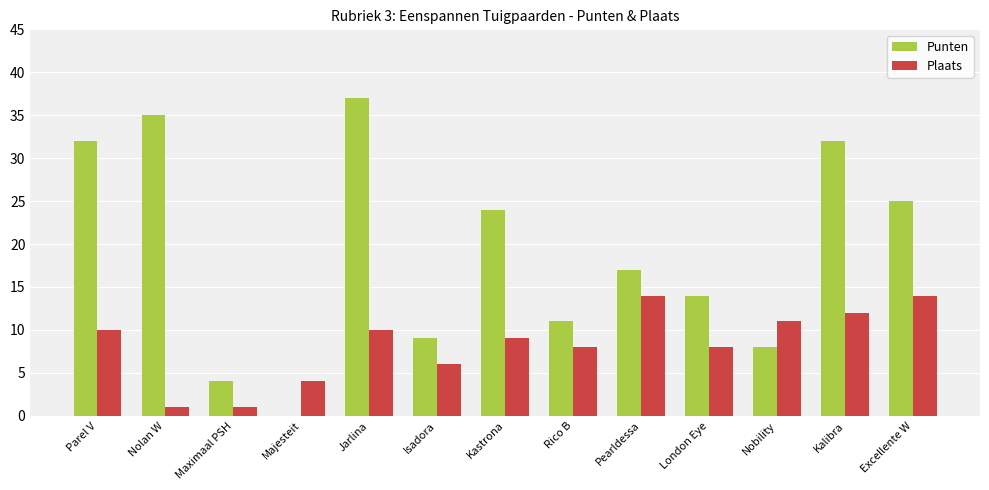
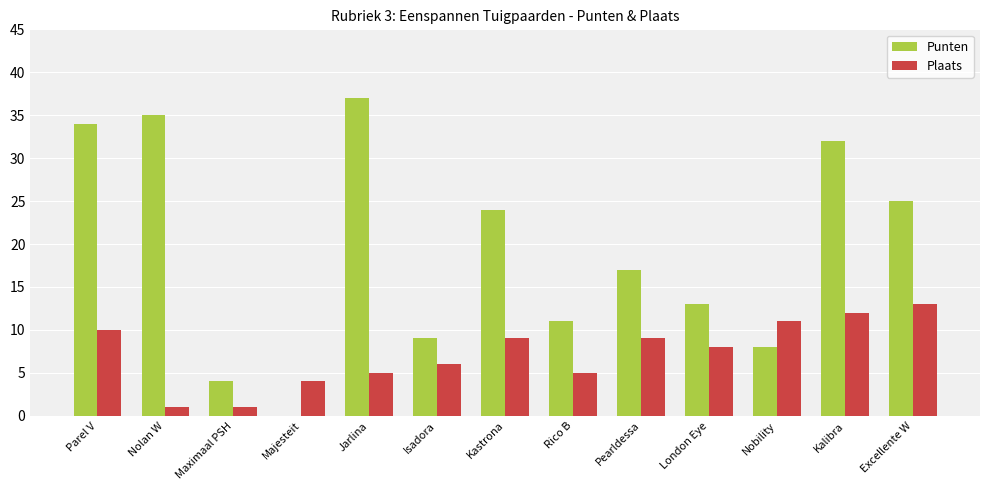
  {
    "Punten": {
-     "Parel V": 32,
+     "Parel V": 34,
      "Nolan W": 35,
      "Maximaal PSH": 4,
      "Majesteit": 0,
      "Jarlina": 37,
      "Isadora": 9,
      "Kastrona": 24,
      "Rico B": 11,
      "Pearldessa": 17,
-     "London Eye": 14,
+     "London Eye": 13,
      "Nobility": 8,
      "Kalibra": 32,
      "Excellente W": 25
    },
    "Plaats": {
      "Parel V": 10,
      "Nolan W": 1,
      "Maximaal PSH": 1,
      "Majesteit": 4,
-     "Jarlina": 10,
+     "Jarlina": 5,
      "Isadora": 6,
      "Kastrona": 9,
-     "Rico B": 8,
-     "Pearldessa": 14,
+     "Rico B": 5,
+     "Pearldessa": 9,
      "London Eye": 8,
      "Nobility": 11,
      "Kalibra": 12,
-     "Excellente W": 14
+     "Excellente W": 13
    }
  }
